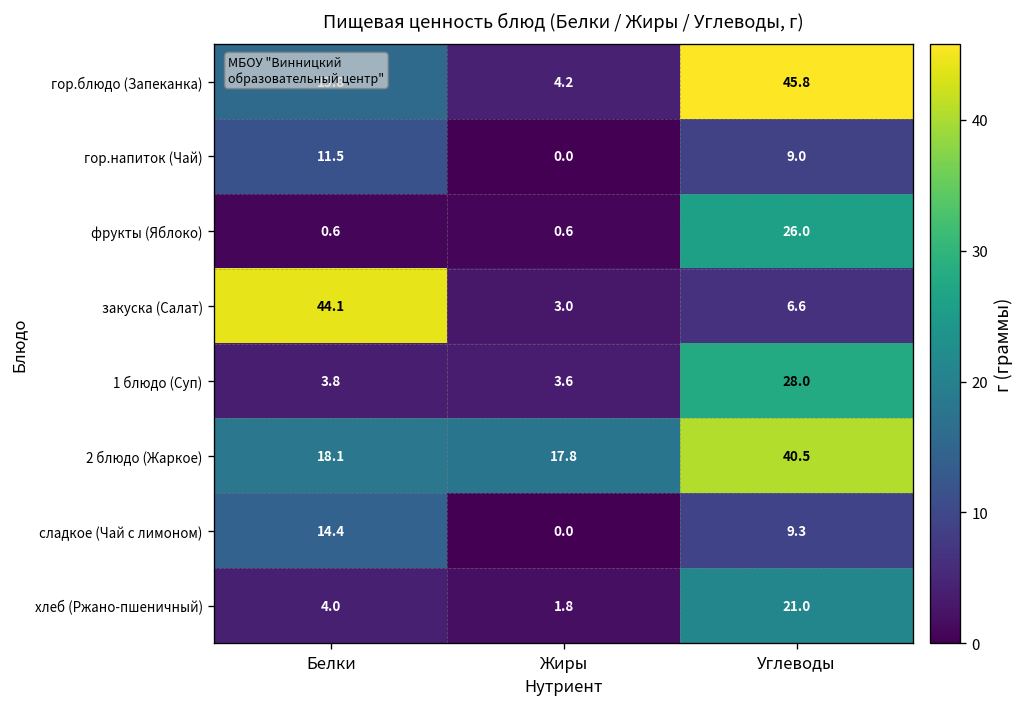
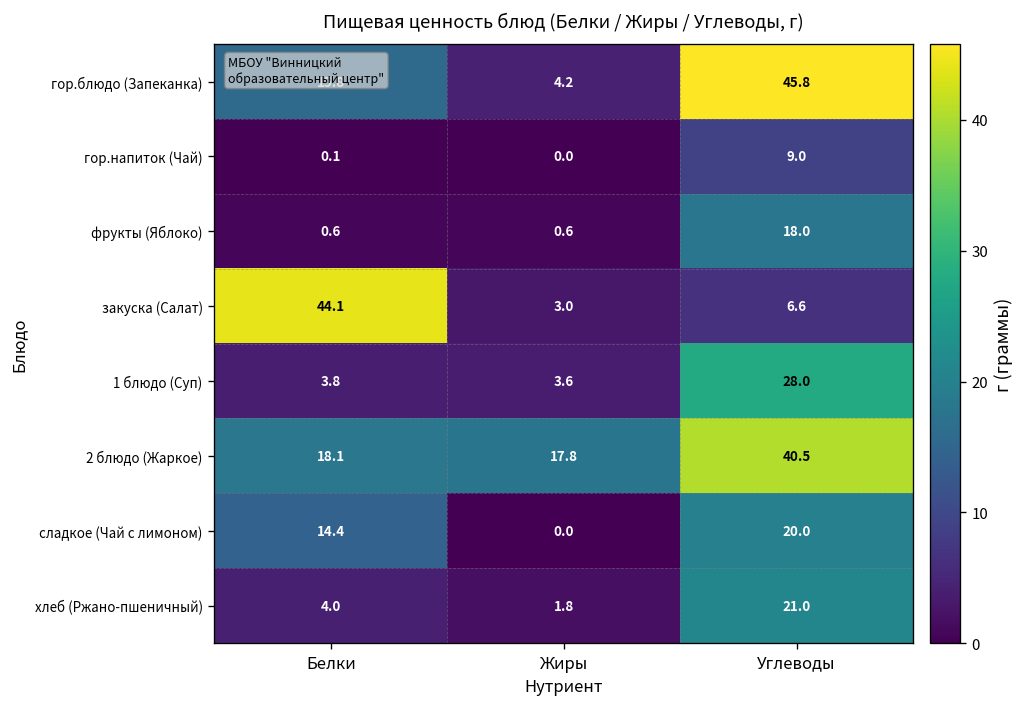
  {
    "гор.блюдо (Запеканка)": {
      "Жиры": 4.2,
      "Углеводы": 45.8
    },
    "гор.напиток (Чай)": {
-     "Белки": 11.5,
+     "Белки": 0.1,
      "Жиры": 0.0,
      "Углеводы": 9.0
    },
    "фрукты (Яблоко)": {
      "Белки": 0.6,
      "Жиры": 0.6,
-     "Углеводы": 26.0
+     "Углеводы": 18.0
    },
    "закуска (Салат)": {
      "Белки": 44.1,
      "Жиры": 3.0,
      "Углеводы": 6.6
    },
    "1 блюдо (Суп)": {
      "Белки": 3.8,
      "Жиры": 3.6,
      "Углеводы": 28.0
    },
    "2 блюдо (Жаркое)": {
      "Белки": 18.1,
      "Жиры": 17.8,
      "Углеводы": 40.5
    },
    "сладкое (Чай с лимоном)": {
      "Белки": 14.4,
      "Жиры": 0.0,
-     "Углеводы": 9.3
+     "Углеводы": 20.0
    },
    "хлеб (Ржано-пшеничный)": {
      "Белки": 4.0,
      "Жиры": 1.8,
      "Углеводы": 21.0
    }
  }
